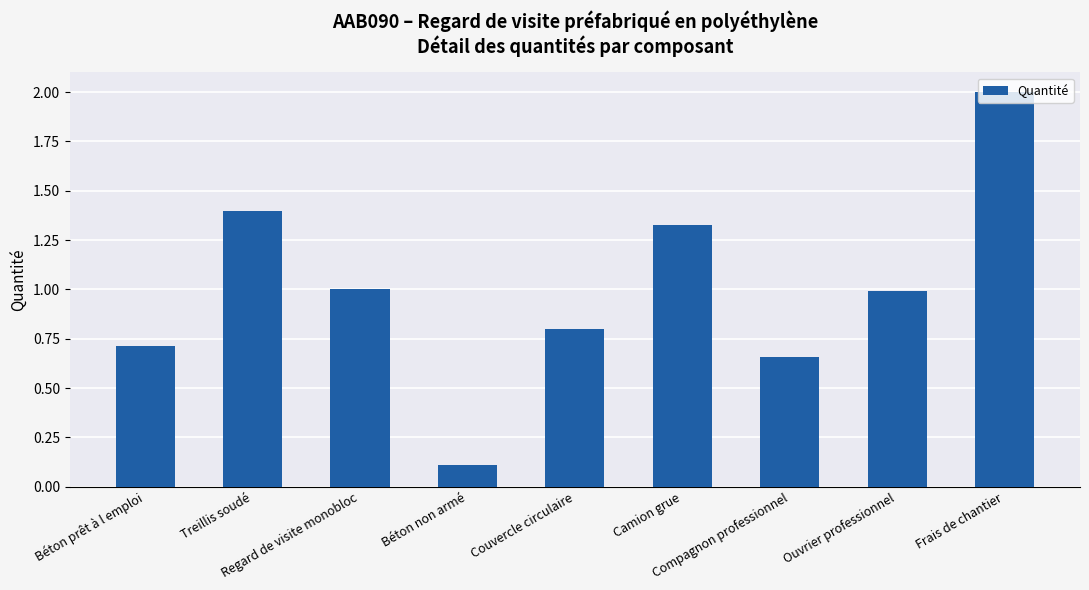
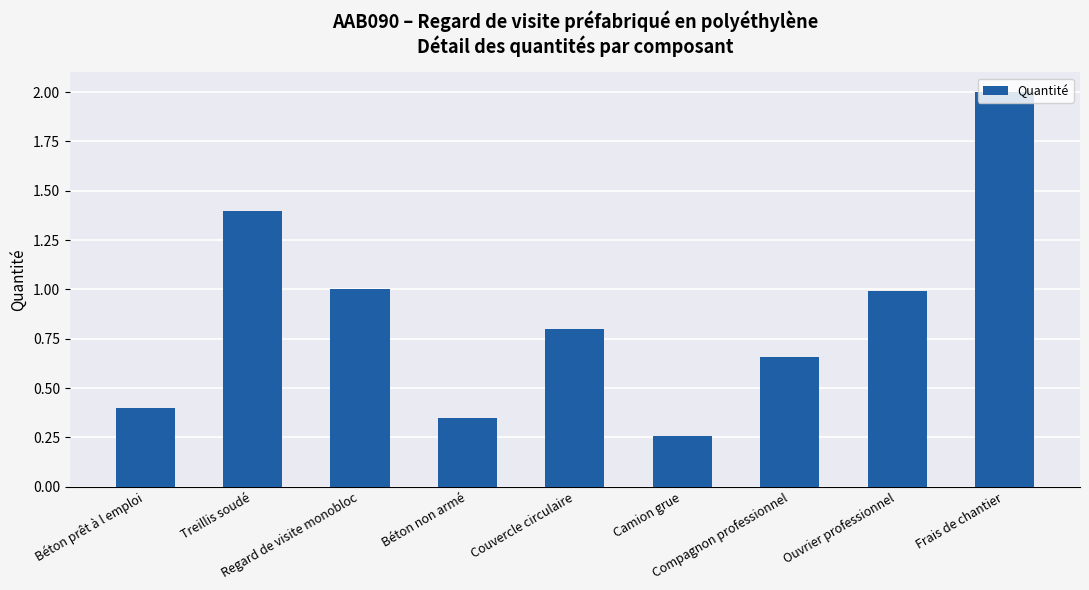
  {
-   "Béton prêt à l emploi": 0.72,
+   "Béton prêt à l emploi": 0.40,
    "Treillis soudé": 1.40,
    "Regard de visite monobloc": 1.00,
-   "Béton non armé": 0.11,
+   "Béton non armé": 0.35,
    "Couvercle circulaire": 0.80,
-   "Camion grue": 1.33,
+   "Camion grue": 0.26,
    "Compagnon professionnel": 0.66,
    "Ouvrier professionnel": 0.99
  }
